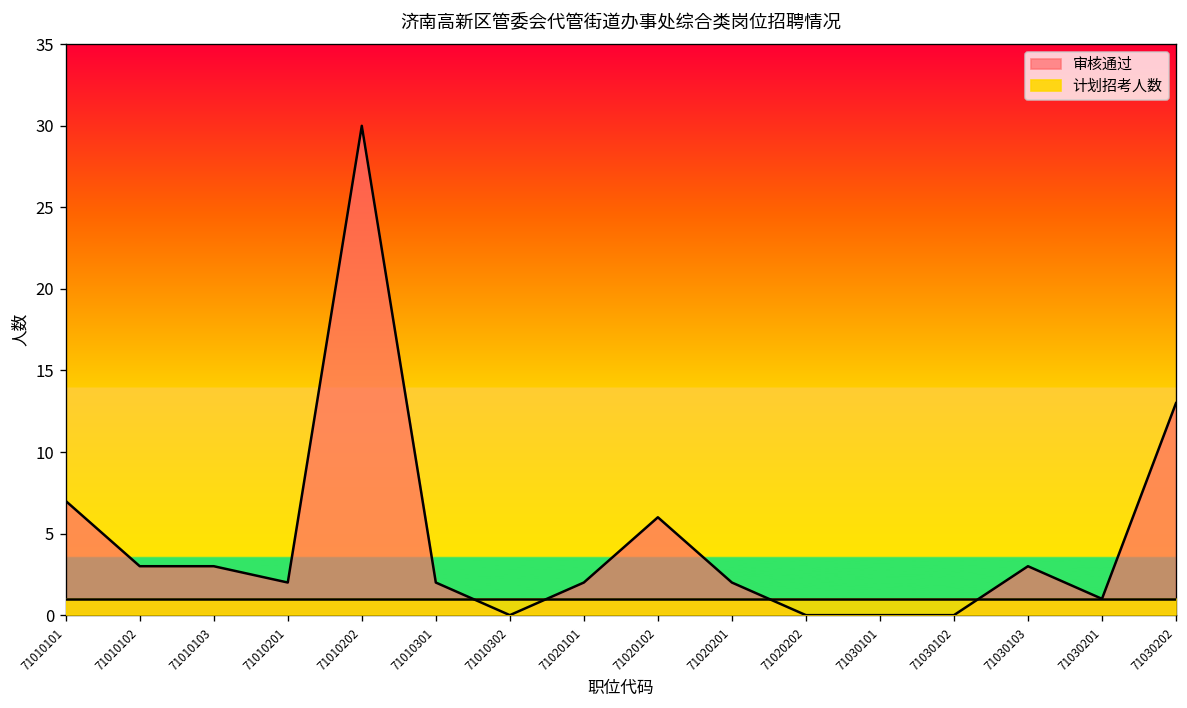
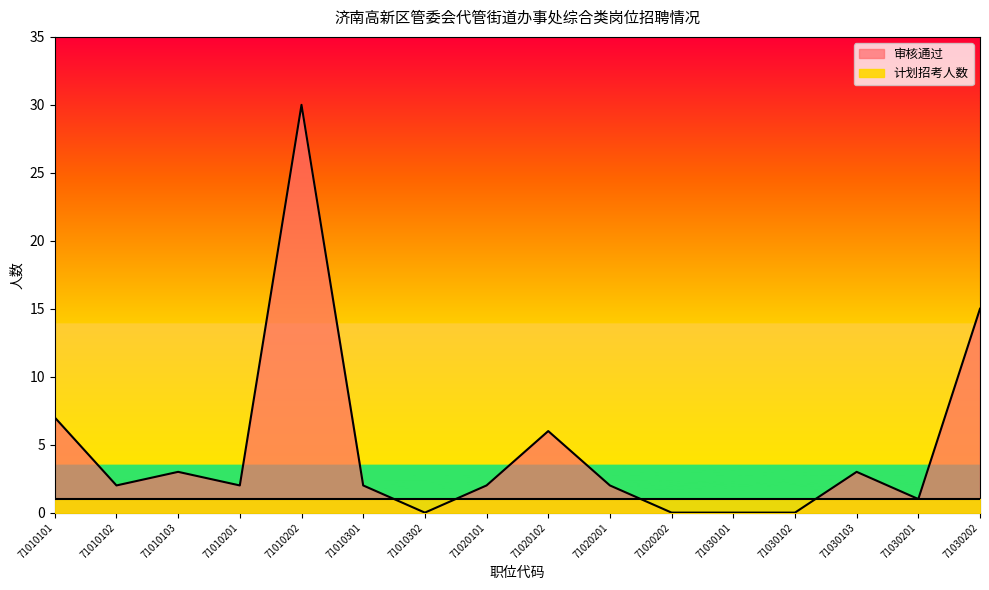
  {
    "审核通过": {
      "71010101": 7,
-     "71010102": 3,
+     "71010102": 2,
      "71010103": 3,
      "71010201": 2,
      "71010202": 30,
      "71010301": 2,
      "71010302": 0,
      "71020101": 2,
      "71020102": 6,
      "71020201": 2,
      "71020202": 0,
      "71030101": 0,
      "71030102": 0,
      "71030103": 3,
-     "71030202": 13
+     "71030202": 15
    },
    "计划招考人数": {
      "71010101": 1,
      "71010102": 1,
      "71010103": 1,
      "71010201": 1,
      "71010202": 1,
      "71010301": 1,
      "71010302": 1,
      "71020101": 1,
      "71020102": 1,
      "71020201": 1,
      "71020202": 1,
      "71030101": 1,
      "71030102": 1,
      "71030103": 1,
      "71030202": 1
    }
  }
